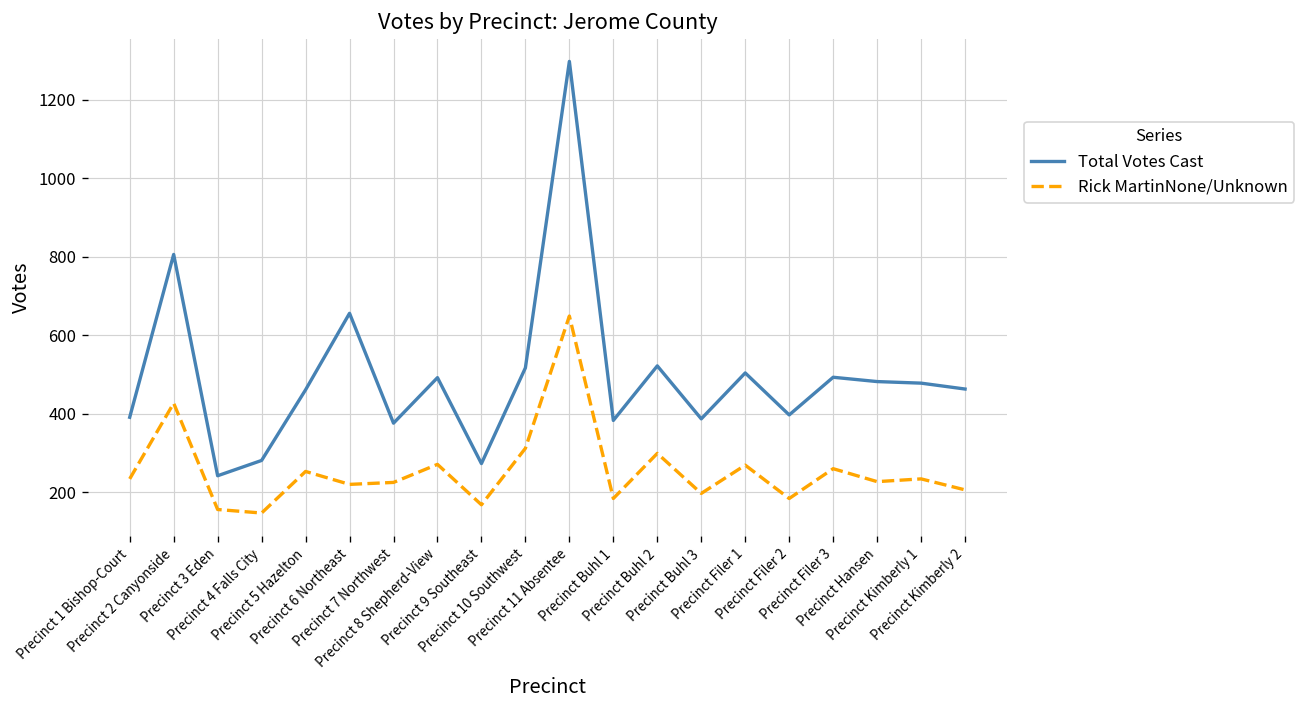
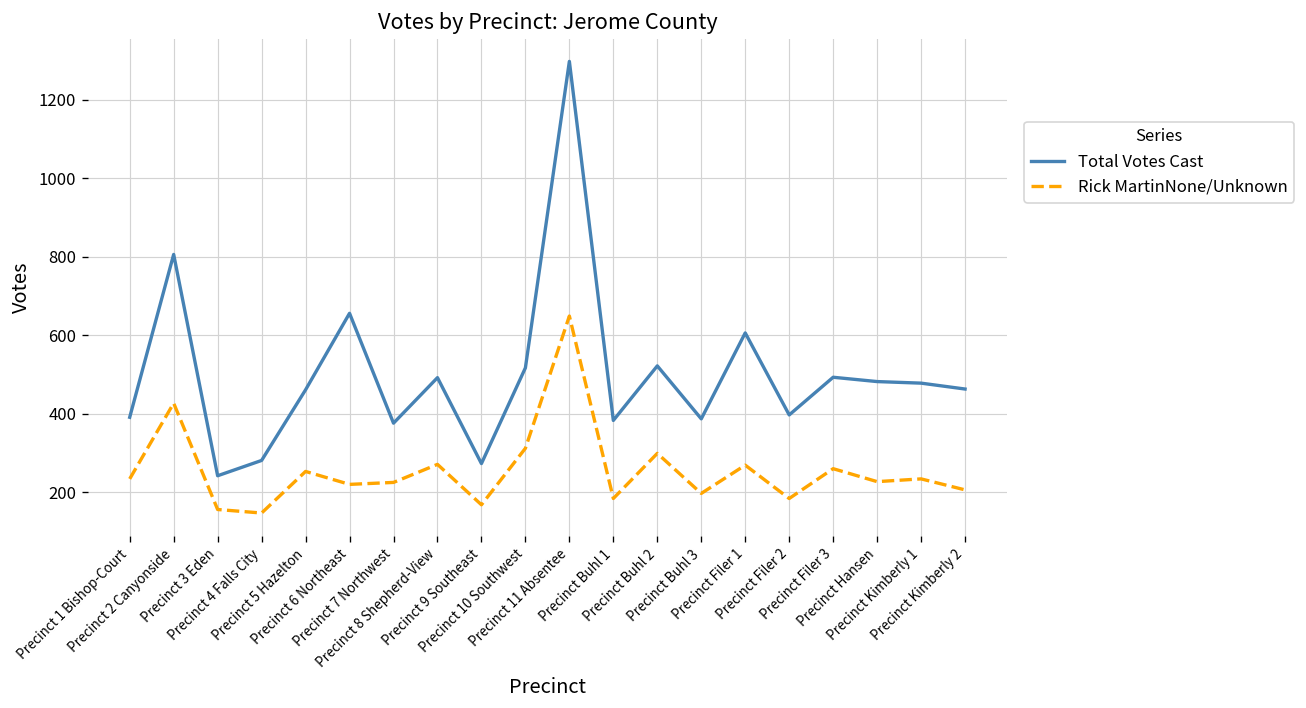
  {
    "Total Votes Cast": {
      "Precinct 1 Bishop-Court": 390,
      "Precinct 2 Canyonside": 810,
      "Precinct 3 Eden": 240,
      "Precinct 4 Falls City": 280,
      "Precinct 5 Hazelton": 460,
      "Precinct 6 Northeast": 660,
      "Precinct 7 Northwest": 380,
      "Precinct 8 Shepherd-View": 490,
      "Precinct 9 Southeast": 270,
      "Precinct 10 Southwest": 520,
      "Precinct 11 Absentee": 1300,
      "Precinct Buhl 1": 380,
      "Precinct Buhl 2": 520,
      "Precinct Buhl 3": 390,
-     "Precinct Filer 1": 500,
+     "Precinct Filer 1": 610,
      "Precinct Filer 2": 400,
      "Precinct Filer 3": 490,
      "Precinct Hansen": 480,
      "Precinct Kimberly 1": 480,
      "Precinct Kimberly 2": 460
    },
    "Rick MartinNone/Unknown": {
      "Precinct 1 Bishop-Court": 230,
      "Precinct 2 Canyonside": 430,
      "Precinct 3 Eden": 160,
      "Precinct 4 Falls City": 150,
      "Precinct 5 Hazelton": 250,
      "Precinct 6 Northeast": 220,
      "Precinct 7 Northwest": 230,
      "Precinct 8 Shepherd-View": 270,
      "Precinct 9 Southeast": 170,
      "Precinct 10 Southwest": 310,
      "Precinct 11 Absentee": 650,
      "Precinct Buhl 1": 180,
      "Precinct Buhl 2": 300,
      "Precinct Buhl 3": 200,
      "Precinct Filer 1": 270,
      "Precinct Filer 2": 180,
      "Precinct Filer 3": 260,
      "Precinct Hansen": 230,
      "Precinct Kimberly 1": 230,
      "Precinct Kimberly 2": 210
    }
  }
